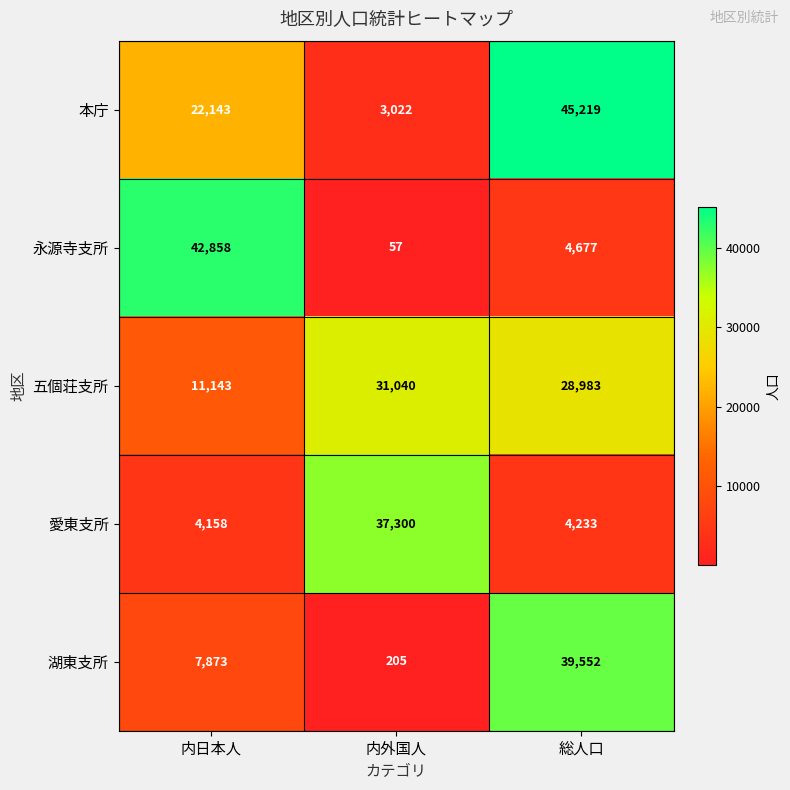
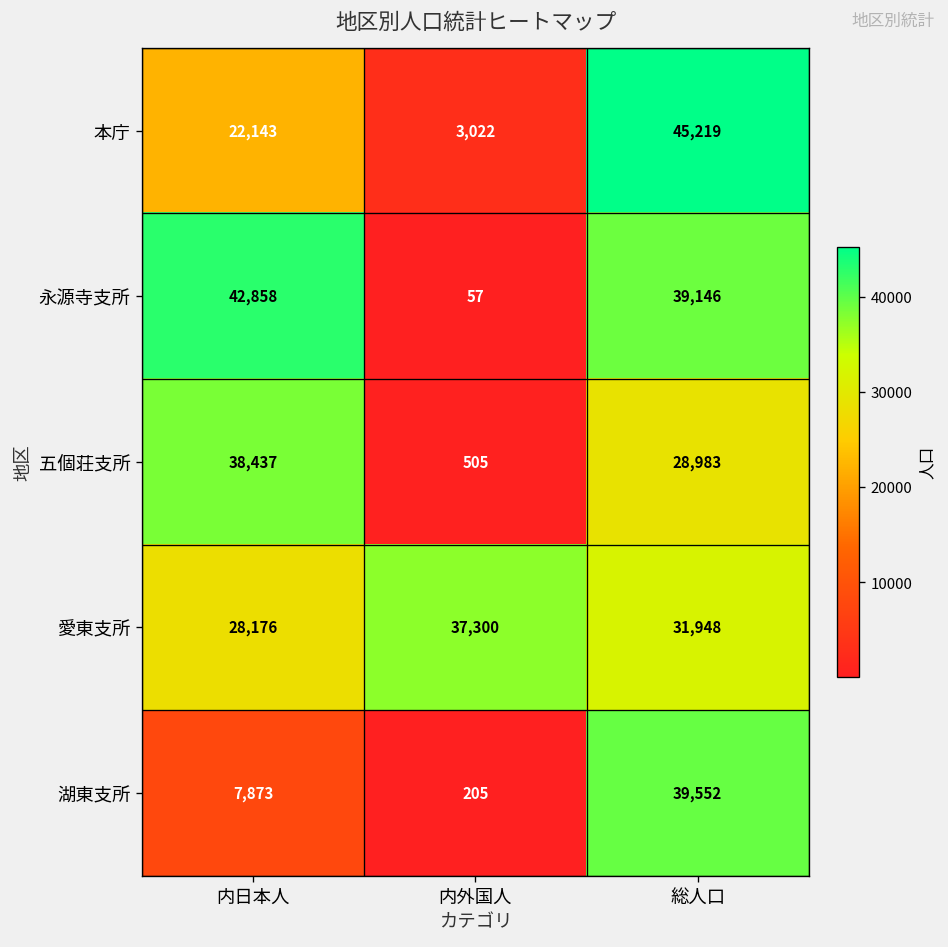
  {
    "本庁": {
      "内日本人": "22,143",
      "内外国人": "3,022",
      "総人口": "45,219"
    },
    "永源寺支所": {
      "内日本人": "42,858",
      "内外国人": "57",
-     "総人口": "4,677"
+     "総人口": "39,146"
    },
    "五個荘支所": {
-     "内日本人": "11,143",
-     "内外国人": "31,040",
+     "内日本人": "38,437",
+     "内外国人": "505",
      "総人口": "28,983"
    },
    "愛東支所": {
-     "内日本人": "4,158",
+     "内日本人": "28,176",
      "内外国人": "37,300",
-     "総人口": "4,233"
+     "総人口": "31,948"
    },
    "湖東支所": {
      "内日本人": "7,873",
      "内外国人": "205",
      "総人口": "39,552"
    }
  }
